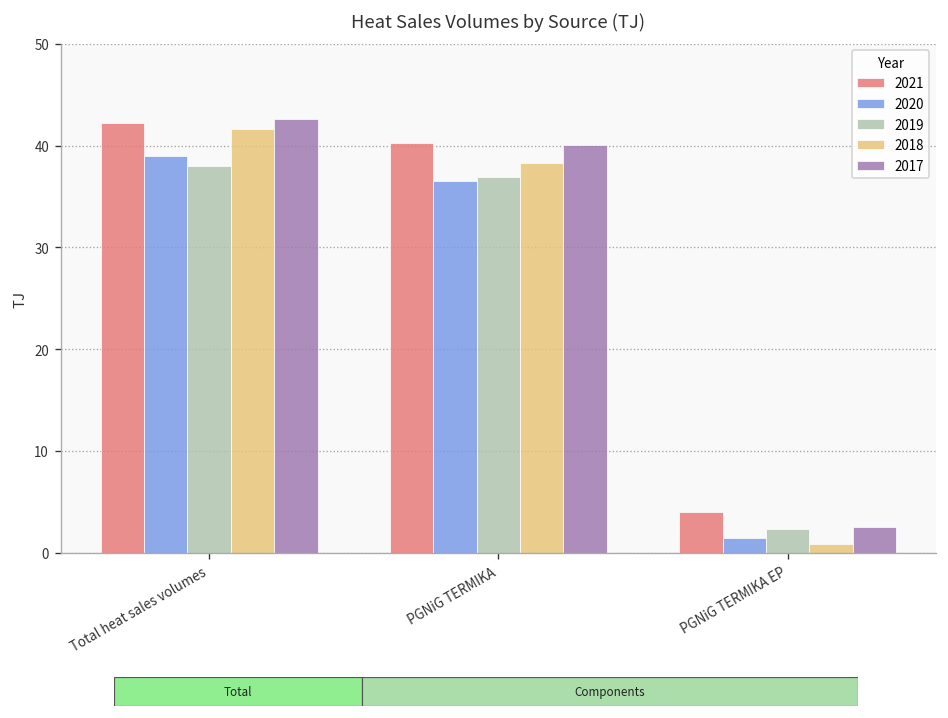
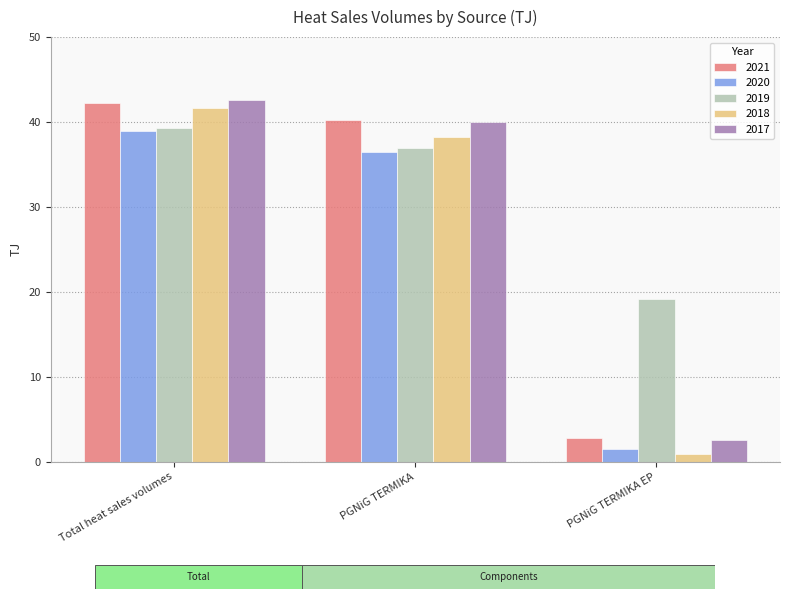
  {
    "2021": {
      "Total heat sales volumes": 42,
      "PGNiG TERMIKA": 40,
-     "PGNiG TERMIKA EP": 4
+     "PGNiG TERMIKA EP": 3
    },
    "2020": {
      "Total heat sales volumes": 39,
      "PGNiG TERMIKA": 36,
      "PGNiG TERMIKA EP": 1
    },
    "2019": {
-     "Total heat sales volumes": 38,
+     "Total heat sales volumes": 39,
      "PGNiG TERMIKA": 37,
-     "PGNiG TERMIKA EP": 2
+     "PGNiG TERMIKA EP": 19
    },
    "2018": {
      "Total heat sales volumes": 42,
      "PGNiG TERMIKA": 38,
      "PGNiG TERMIKA EP": 1
    },
    "2017": {
      "Total heat sales volumes": 43,
      "PGNiG TERMIKA": 40,
      "PGNiG TERMIKA EP": 3
    }
  }
